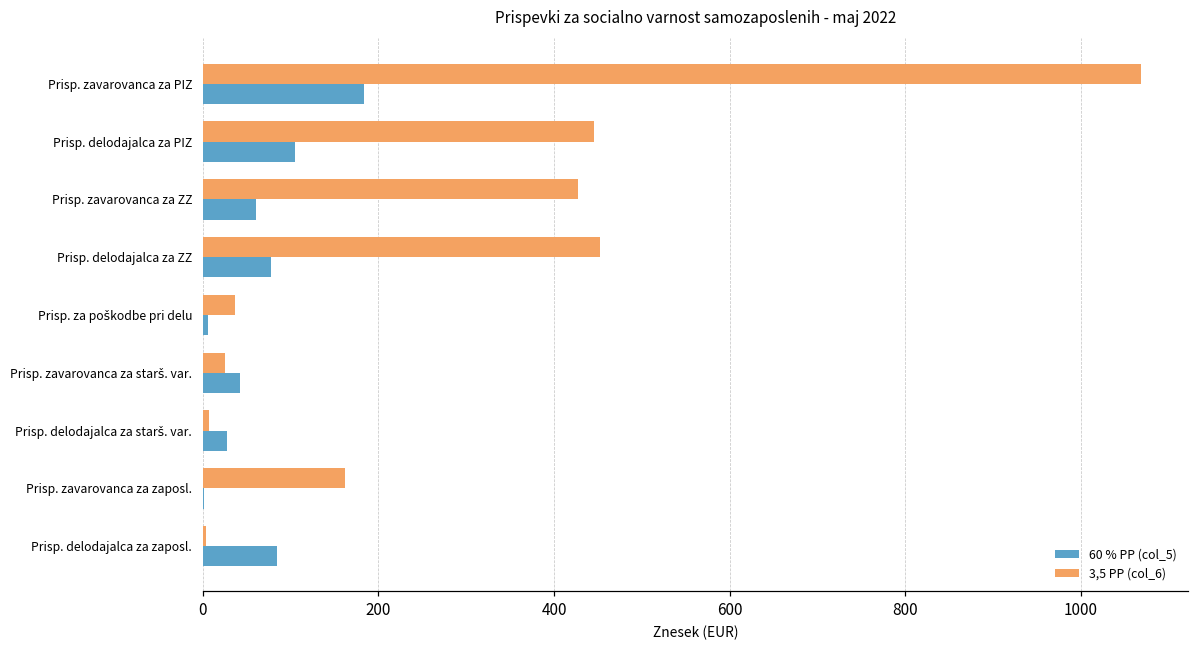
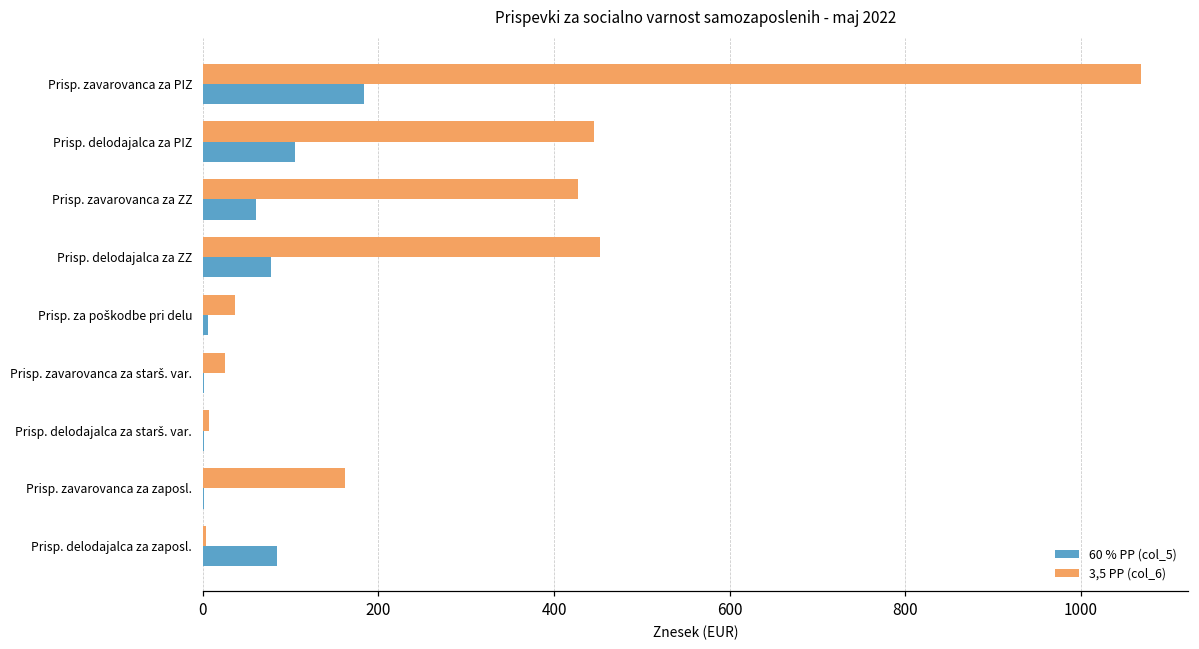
  {
    "60 % PP (col_5)": {
      "Prisp. zavarovanca za PIZ": 180,
      "Prisp. delodajalca za PIZ": 100,
      "Prisp. zavarovanca za ZZ": 60,
      "Prisp. delodajalca za ZZ": 80,
      "Prisp. za poškodbe pri delu": 10,
-     "Prisp. zavarovanca za starš. var.": 40,
-     "Prisp. delodajalca za starš. var.": 30,
+     "Prisp. zavarovanca za starš. var.": 0,
+     "Prisp. delodajalca za starš. var.": 0,
      "Prisp. delodajalca za zaposl.": 80
    },
    "3,5 PP (col_6)": {
      "Prisp. zavarovanca za PIZ": 1070,
      "Prisp. delodajalca za PIZ": 450,
      "Prisp. zavarovanca za ZZ": 430,
      "Prisp. delodajalca za ZZ": 450,
      "Prisp. za poškodbe pri delu": 40,
      "Prisp. zavarovanca za starš. var.": 30,
      "Prisp. delodajalca za starš. var.": 10,
      "Prisp. zavarovanca za zaposl.": 160,
      "Prisp. delodajalca za zaposl.": 0
    }
  }
